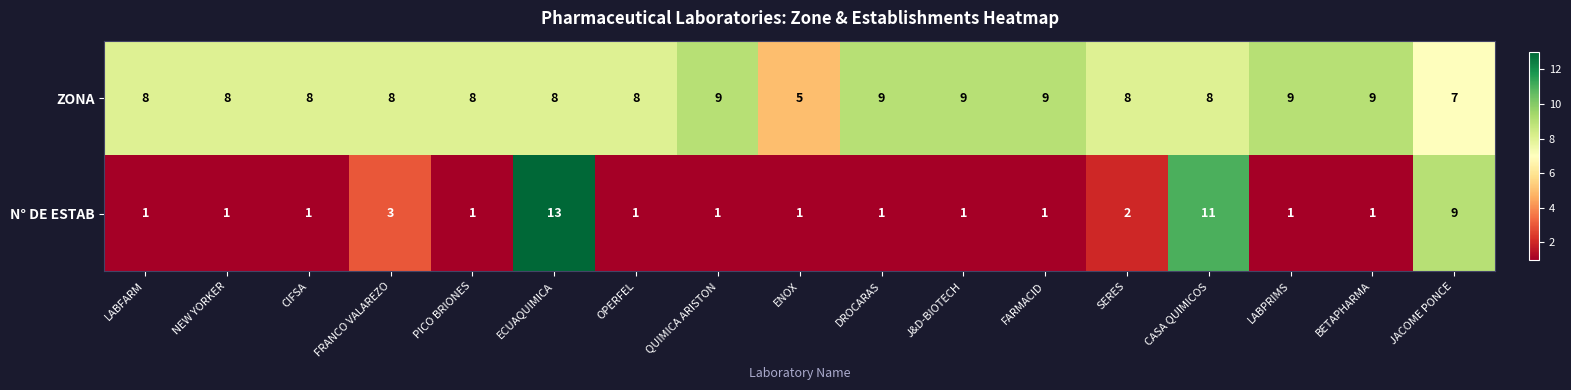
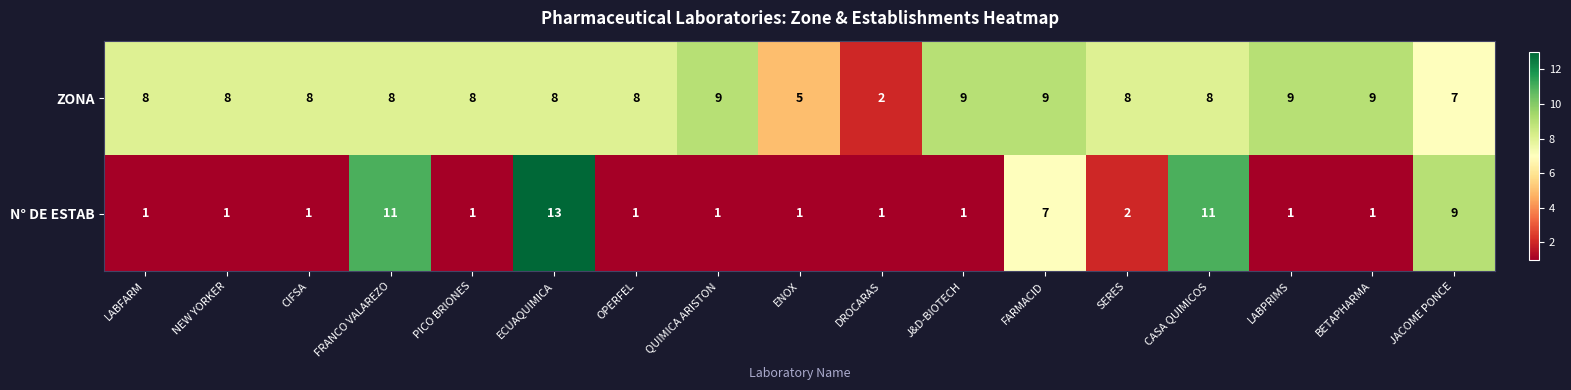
  {
    "ZONA": {
      "LABFARM": 8,
      "NEW YORKER": 8,
      "CIFSA": 8,
      "FRANCO VALAREZO": 8,
      "PICO BRIONES": 8,
      "ECUAQUIMICA": 8,
      "OPERFEL": 8,
      "QUIMICA ARISTON": 9,
      "ENOX": 5,
-     "DROCARAS": 9,
+     "DROCARAS": 2,
      "J&D-BIOTECH": 9,
      "FARMACID": 9,
      "SERES": 8,
      "CASA QUIMICOS": 8,
      "LABPRIMS": 9,
      "BETAPHARMA": 9,
      "JACOME PONCE": 7
    },
    "N° DE ESTAB": {
      "LABFARM": 1,
      "NEW YORKER": 1,
      "CIFSA": 1,
-     "FRANCO VALAREZO": 3,
+     "FRANCO VALAREZO": 11,
      "PICO BRIONES": 1,
      "ECUAQUIMICA": 13,
      "OPERFEL": 1,
      "QUIMICA ARISTON": 1,
      "ENOX": 1,
      "DROCARAS": 1,
      "J&D-BIOTECH": 1,
-     "FARMACID": 1,
+     "FARMACID": 7,
      "SERES": 2,
      "CASA QUIMICOS": 11,
      "LABPRIMS": 1,
      "BETAPHARMA": 1,
      "JACOME PONCE": 9
    }
  }
